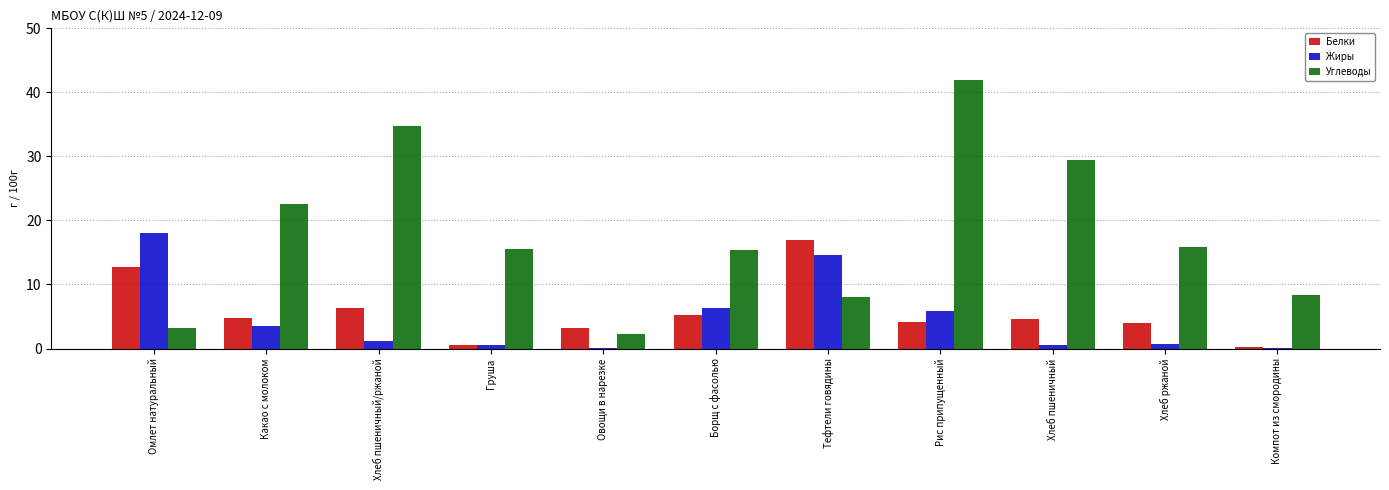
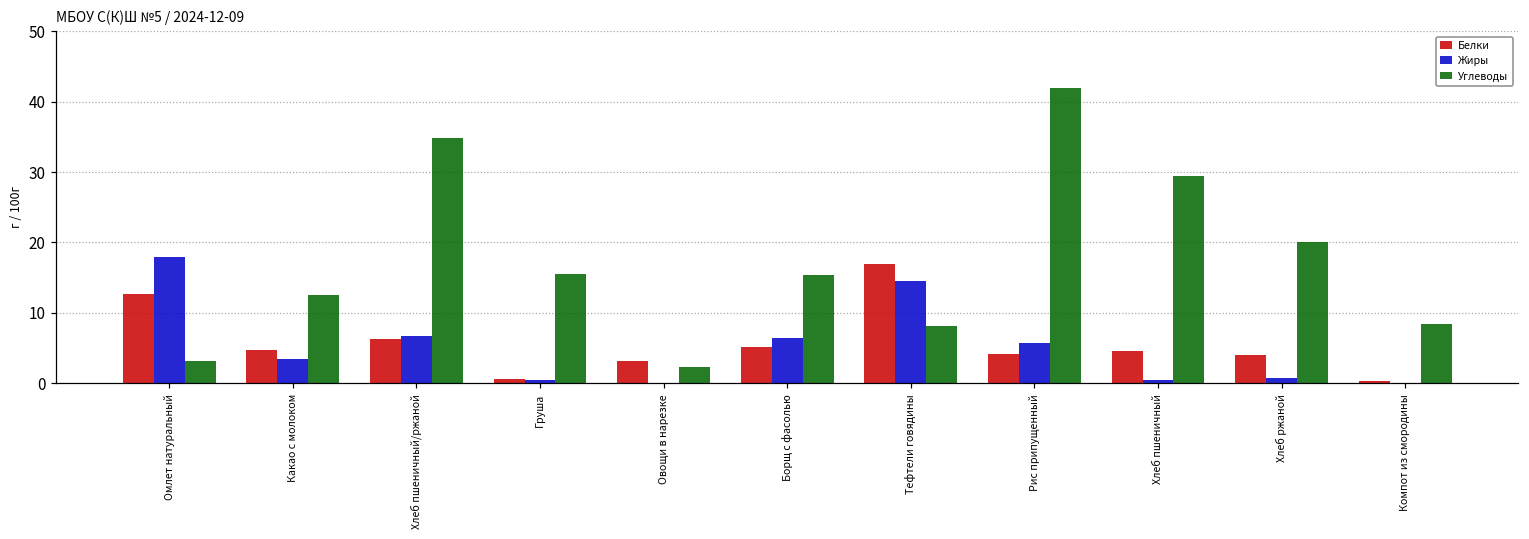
  {
    "Белки": {
      "Омлет натуральный": 13,
      "Какао с молоком": 5,
      "Хлеб пшеничный/ржаной": 6,
      "Груша": 1,
      "Овощи в нарезке": 3,
      "Борщ с фасолью": 5,
      "Тефтели говядины": 17,
      "Рис припущенный": 4,
      "Хлеб пшеничный": 5,
      "Хлеб ржаной": 4
    },
    "Жиры": {
      "Омлет натуральный": 18,
      "Какао с молоком": 4,
-     "Хлеб пшеничный/ржаной": 1,
+     "Хлеб пшеничный/ржаной": 7,
      "Груша": 1,
      "Борщ с фасолью": 6,
      "Тефтели говядины": 15,
      "Рис припущенный": 6,
      "Хлеб пшеничный": 1,
      "Хлеб ржаной": 1
    },
    "Углеводы": {
      "Омлет натуральный": 3,
-     "Какао с молоком": 23,
+     "Какао с молоком": 13,
      "Хлеб пшеничный/ржаной": 35,
      "Груша": 16,
      "Овощи в нарезке": 2,
      "Борщ с фасолью": 15,
      "Тефтели говядины": 8,
      "Рис припущенный": 42,
      "Хлеб пшеничный": 30,
-     "Хлеб ржаной": 16,
+     "Хлеб ржаной": 20,
      "Компот из смородины": 8
    }
  }
